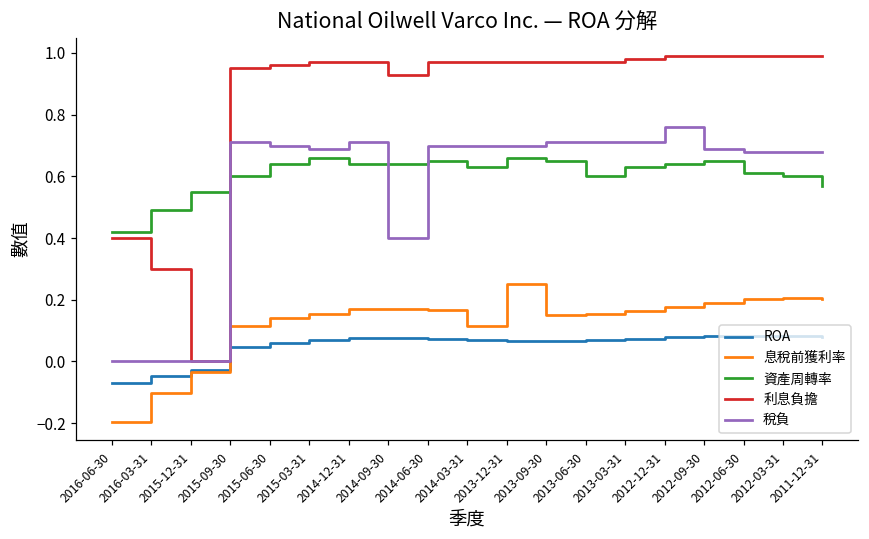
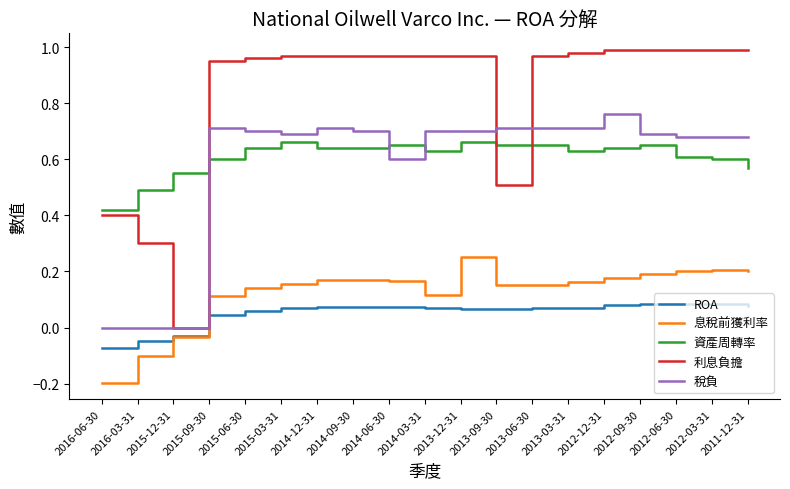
  {
    "ROA": {
      "2016-06-30": -0.07,
      "2016-03-31": -0.05,
      "2015-09-30": 0.05,
      "2015-06-30": 0.06,
      "2015-03-31": 0.07,
      "2014-12-31": 0.07,
      "2014-09-30": 0.07,
      "2014-06-30": 0.07,
      "2014-03-31": 0.07,
      "2013-12-31": 0.07,
      "2013-09-30": 0.07,
      "2013-06-30": 0.07,
      "2013-03-31": 0.07,
      "2012-12-31": 0.08,
      "2012-09-30": 0.08
    },
    "息稅前獲利率": {
      "2016-06-30": -0.20,
      "2016-03-31": -0.10,
      "2015-09-30": 0.11,
      "2015-06-30": 0.14,
      "2015-03-31": 0.16,
      "2014-12-31": 0.17,
      "2014-09-30": 0.17,
      "2014-06-30": 0.17,
      "2014-03-31": 0.11,
      "2013-12-31": 0.25,
      "2013-09-30": 0.15,
      "2013-06-30": 0.15,
      "2013-03-31": 0.16,
      "2012-12-31": 0.18,
      "2012-09-30": 0.19,
      "2012-06-30": 0.20,
      "2012-03-31": 0.21,
      "2011-12-31": 0.20
    },
    "資產周轉率": {
      "2016-06-30": 0.42,
      "2016-03-31": 0.49,
      "2015-12-31": 0.55,
      "2015-09-30": 0.60,
      "2015-06-30": 0.64,
      "2015-03-31": 0.66,
      "2014-12-31": 0.64,
      "2014-09-30": 0.64,
      "2014-06-30": 0.65,
      "2014-03-31": 0.63,
      "2013-12-31": 0.66,
      "2013-09-30": 0.65,
-     "2013-06-30": 0.60,
+     "2013-06-30": 0.65,
      "2013-03-31": 0.63,
      "2012-12-31": 0.64,
      "2012-09-30": 0.65,
      "2012-06-30": 0.61,
      "2012-03-31": 0.60,
      "2011-12-31": 0.57
    },
    "利息負擔": {
      "2016-06-30": 0.40,
      "2016-03-31": 0.30,
      "2015-09-30": 0.95,
      "2015-06-30": 0.96,
      "2015-03-31": 0.97,
      "2014-12-31": 0.97,
-     "2014-09-30": 0.93,
+     "2014-09-30": 0.97,
      "2014-06-30": 0.97,
      "2014-03-31": 0.97,
      "2013-12-31": 0.97,
-     "2013-09-30": 0.97,
+     "2013-09-30": 0.51,
      "2013-06-30": 0.97,
      "2013-03-31": 0.98,
      "2012-12-31": 0.99,
      "2012-09-30": 0.99,
      "2012-06-30": 0.99,
      "2012-03-31": 0.99,
      "2011-12-31": 0.99
    },
    "稅負": {
      "2016-06-30": 0.0,
      "2016-03-31": 0.0,
      "2015-09-30": 0.71,
      "2015-06-30": 0.7,
      "2015-03-31": 0.69,
      "2014-12-31": 0.71,
-     "2014-09-30": 0.4,
-     "2014-06-30": 0.7,
+     "2014-09-30": 0.7,
+     "2014-06-30": 0.6,
      "2014-03-31": 0.7,
      "2013-12-31": 0.7,
      "2013-09-30": 0.71,
      "2013-06-30": 0.71,
      "2013-03-31": 0.71,
      "2012-12-31": 0.76,
      "2012-09-30": 0.69,
      "2012-06-30": 0.68,
      "2012-03-31": 0.68,
      "2011-12-31": 0.68
    }
  }
